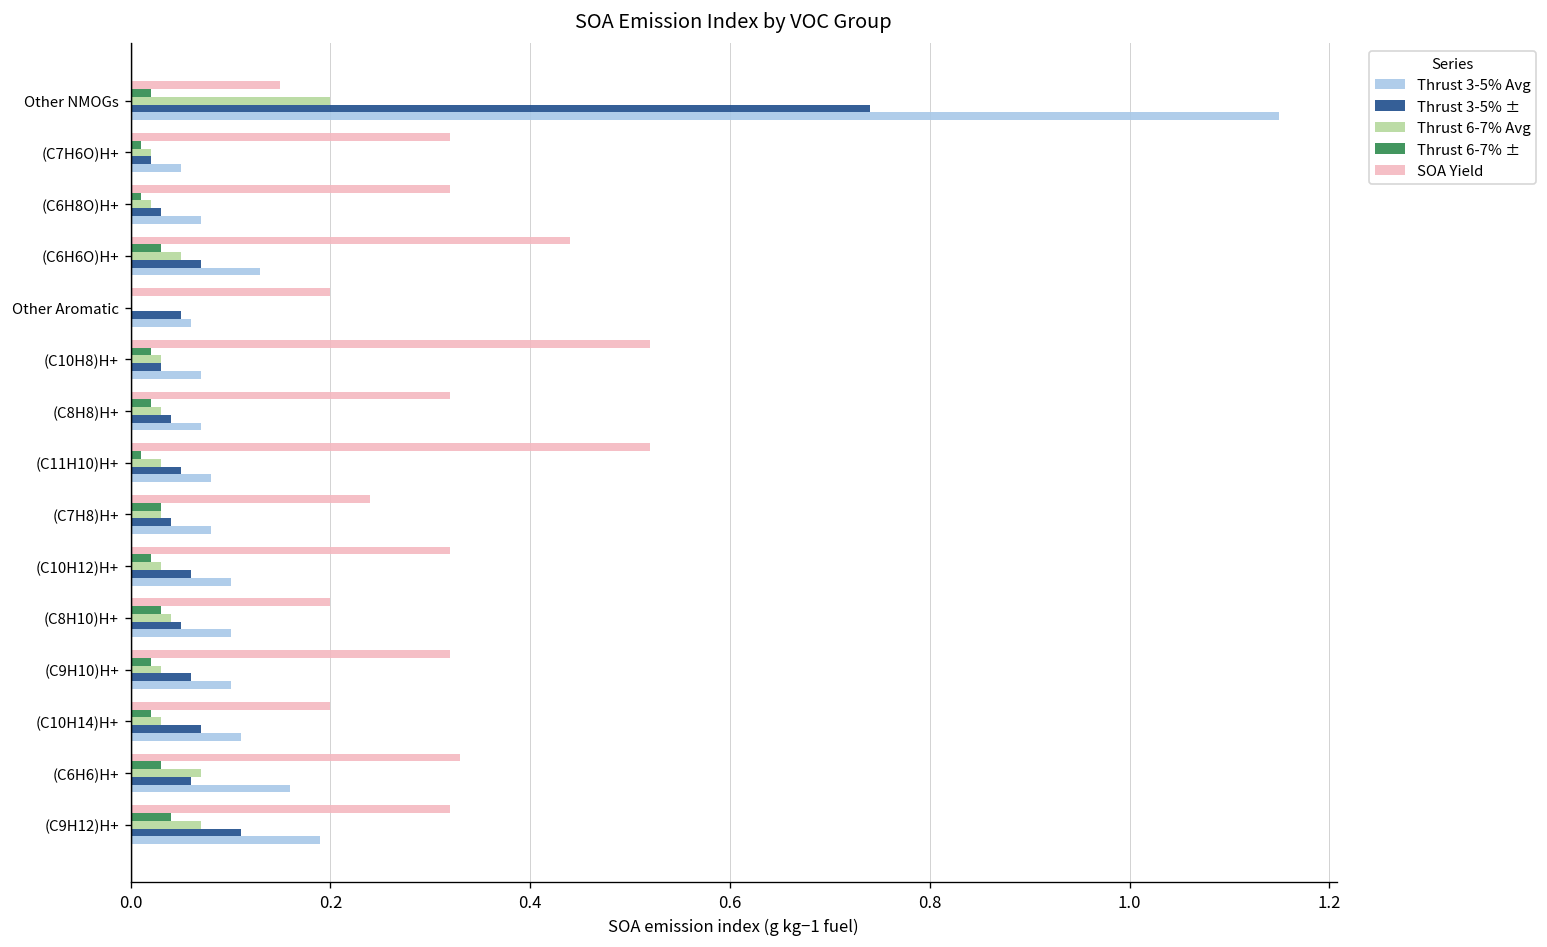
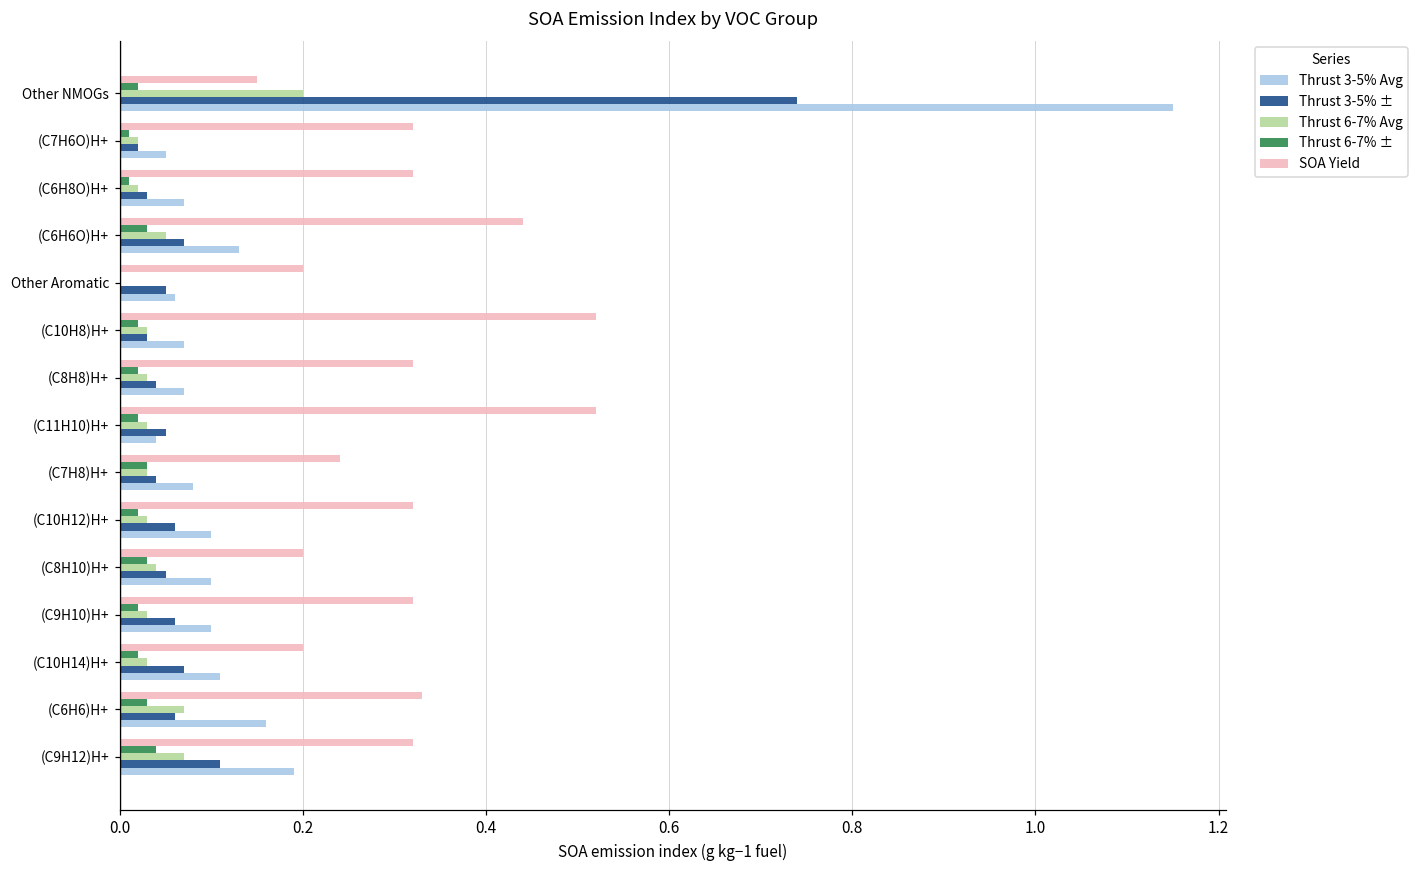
  {
    "Thrust 3-5% Avg": {
      "Other NMOGs": 1.15,
      "(C7H6O)H+": 0.05,
      "(C6H8O)H+": 0.07,
      "(C6H6O)H+": 0.13,
      "Other Aromatic": 0.06,
      "(C10H8)H+": 0.07,
      "(C8H8)H+": 0.07,
-     "(C11H10)H+": 0.08,
+     "(C11H10)H+": 0.04,
      "(C7H8)H+": 0.08,
      "(C10H12)H+": 0.10,
      "(C8H10)H+": 0.10,
      "(C9H10)H+": 0.10,
      "(C10H14)H+": 0.11,
      "(C6H6)H+": 0.16,
      "(C9H12)H+": 0.19
    },
    "Thrust 3-5% ±": {
      "Other NMOGs": 0.74,
      "(C7H6O)H+": 0.02,
      "(C6H8O)H+": 0.03,
      "(C6H6O)H+": 0.07,
      "Other Aromatic": 0.05,
      "(C10H8)H+": 0.03,
      "(C8H8)H+": 0.04,
      "(C11H10)H+": 0.05,
      "(C7H8)H+": 0.04,
      "(C10H12)H+": 0.06,
      "(C8H10)H+": 0.05,
      "(C9H10)H+": 0.06,
      "(C10H14)H+": 0.07,
      "(C6H6)H+": 0.06,
      "(C9H12)H+": 0.11
    },
    "Thrust 6-7% Avg": {
      "Other NMOGs": 0.20,
      "(C7H6O)H+": 0.02,
      "(C6H8O)H+": 0.02,
      "(C6H6O)H+": 0.05,
      "Other Aromatic": 0.00,
      "(C10H8)H+": 0.03,
      "(C8H8)H+": 0.03,
      "(C11H10)H+": 0.03,
      "(C7H8)H+": 0.03,
      "(C10H12)H+": 0.03,
      "(C8H10)H+": 0.04,
      "(C9H10)H+": 0.03,
      "(C10H14)H+": 0.03,
      "(C6H6)H+": 0.07,
      "(C9H12)H+": 0.07
    },
    "Thrust 6-7% ±": {
      "Other NMOGs": 0.02,
      "(C7H6O)H+": 0.01,
      "(C6H8O)H+": 0.01,
      "(C6H6O)H+": 0.03,
      "Other Aromatic": 0.00,
      "(C10H8)H+": 0.02,
      "(C8H8)H+": 0.02,
-     "(C11H10)H+": 0.01,
+     "(C11H10)H+": 0.02,
      "(C7H8)H+": 0.03,
      "(C10H12)H+": 0.02,
      "(C8H10)H+": 0.03,
      "(C9H10)H+": 0.02,
      "(C10H14)H+": 0.02,
      "(C6H6)H+": 0.03,
      "(C9H12)H+": 0.04
    },
    "SOA Yield": {
      "Other NMOGs": 0.15,
      "(C7H6O)H+": 0.32,
      "(C6H8O)H+": 0.32,
      "(C6H6O)H+": 0.44,
      "Other Aromatic": 0.20,
      "(C10H8)H+": 0.52,
      "(C8H8)H+": 0.32,
      "(C11H10)H+": 0.52,
      "(C7H8)H+": 0.24,
      "(C10H12)H+": 0.32,
      "(C8H10)H+": 0.20,
      "(C9H10)H+": 0.32,
      "(C10H14)H+": 0.20,
      "(C6H6)H+": 0.33,
      "(C9H12)H+": 0.32
    }
  }
